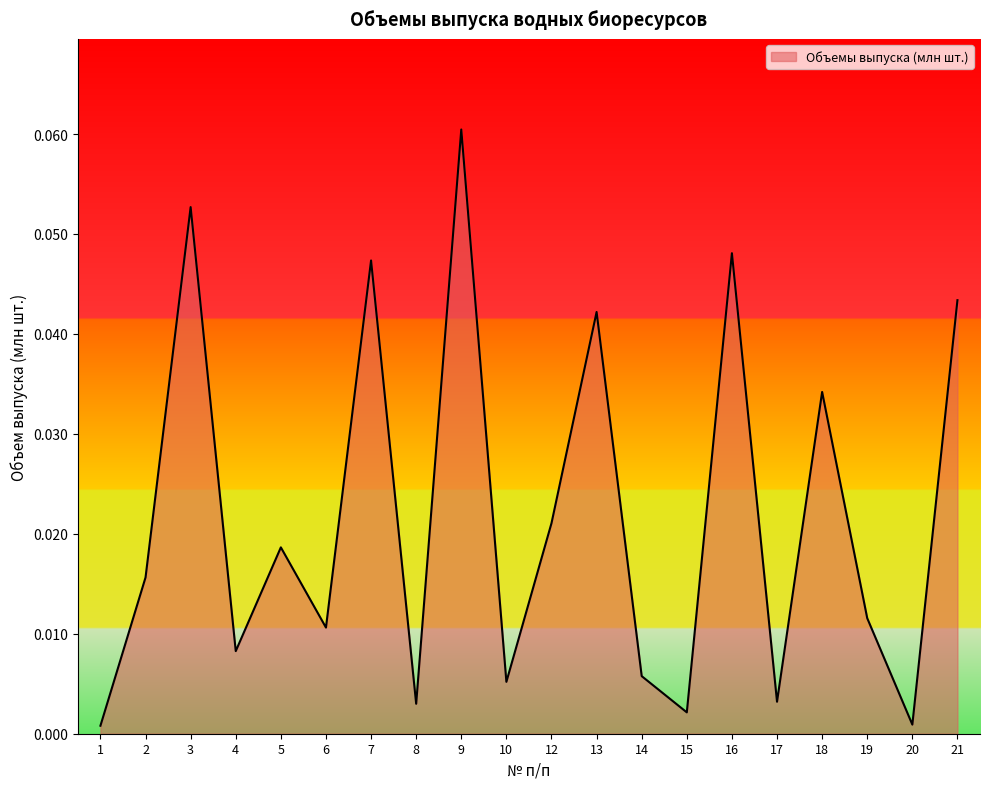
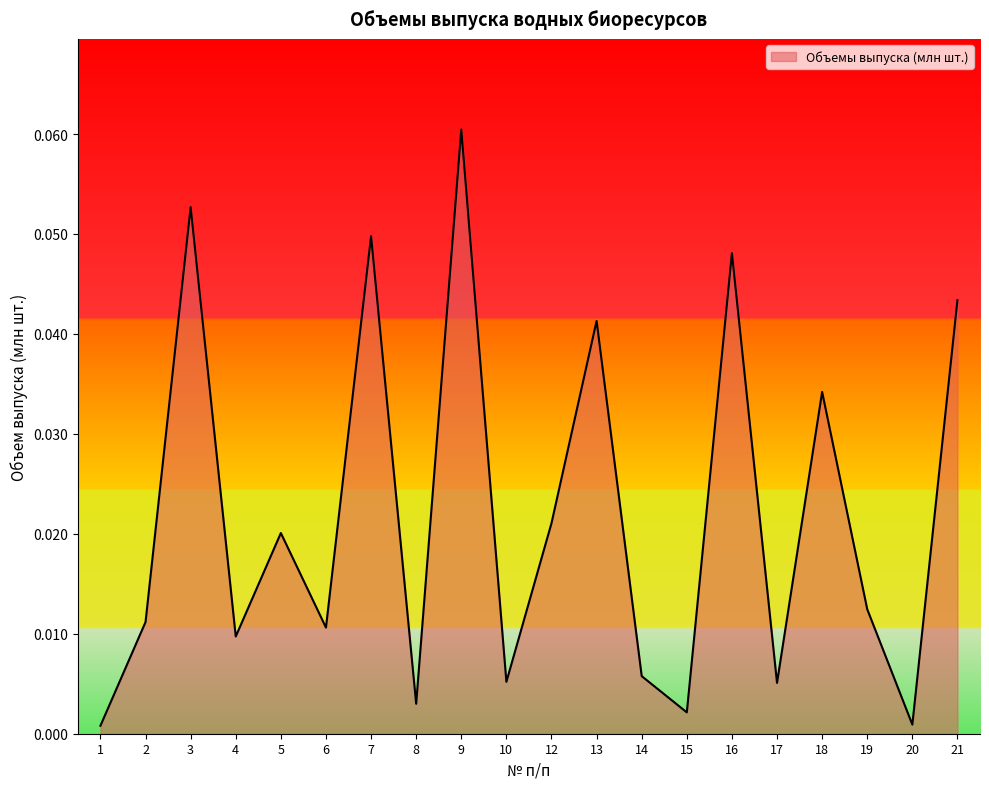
  {
    "1": 0.001,
-   "2": 0.016,
+   "2": 0.011,
    "3": 0.053,
-   "4": 0.008,
-   "5": 0.019,
+   "4": 0.010,
+   "5": 0.020,
    "6": 0.011,
-   "7": 0.047,
+   "7": 0.050,
    "8": 0.003,
    "9": 0.060,
    "10": 0.005,
    "12": 0.021,
-   "13": 0.042,
+   "13": 0.041,
    "14": 0.006,
    "15": 0.002,
    "16": 0.048,
-   "17": 0.003,
+   "17": 0.005,
    "18": 0.034,
-   "19": 0.0116,
+   "19": 0.0125,
    "20": 0.001,
    "21": 0.043
  }
